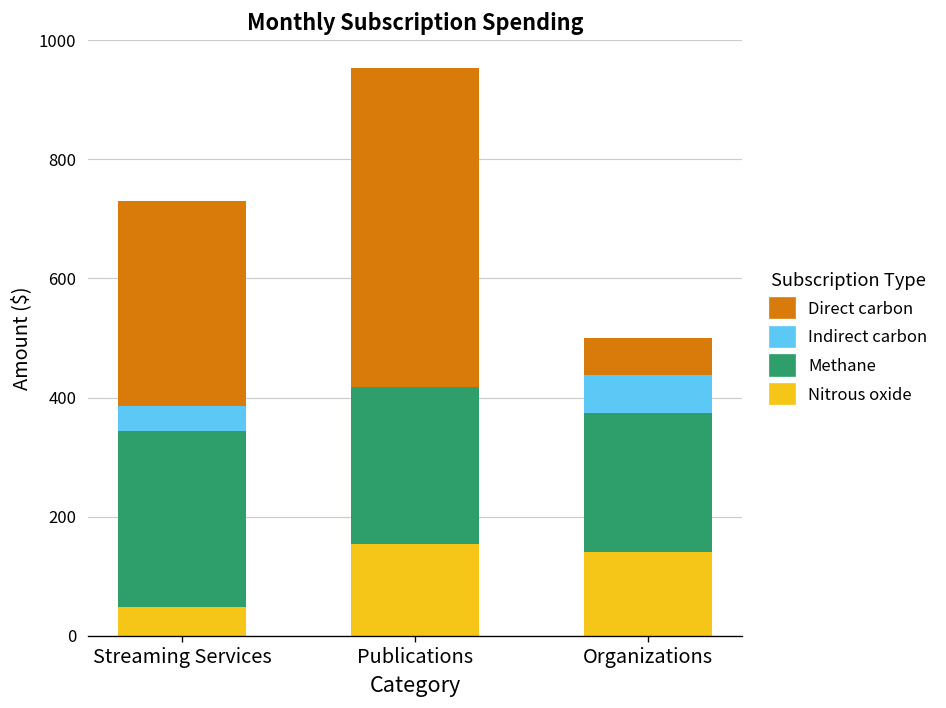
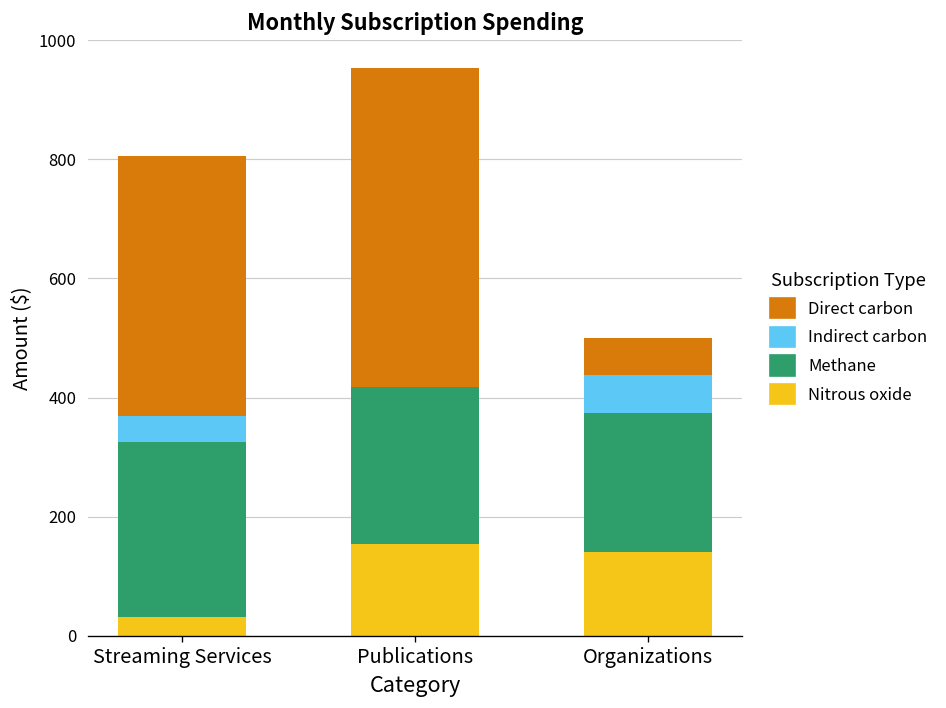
  {
    "Nitrous oxide": {
-     "Streaming Services": 50,
+     "Streaming Services": 30,
      "Publications": 150,
      "Organizations": 140
    },
    "Methane": {
      "Streaming Services": 290,
      "Publications": 260,
      "Organizations": 230
    },
    "Indirect carbon": {
      "Streaming Services": 40,
      "Publications": 0,
      "Organizations": 60
    },
    "Direct carbon": {
-     "Streaming Services": 340,
+     "Streaming Services": 440,
      "Publications": 530,
      "Organizations": 60
    }
  }
